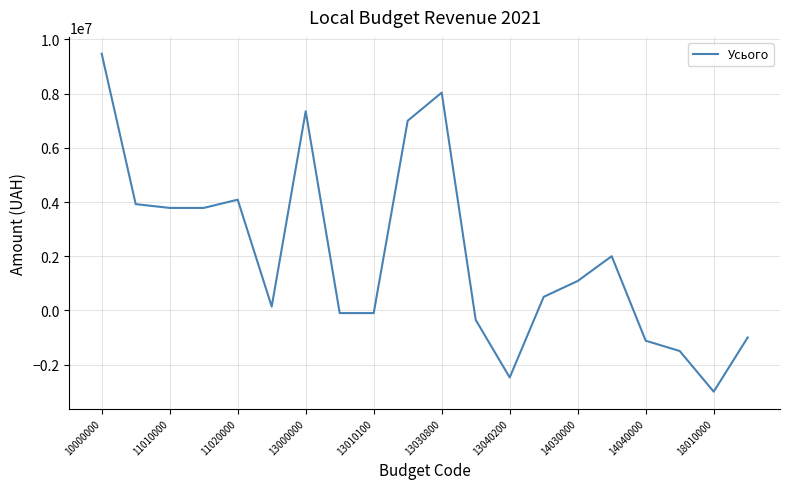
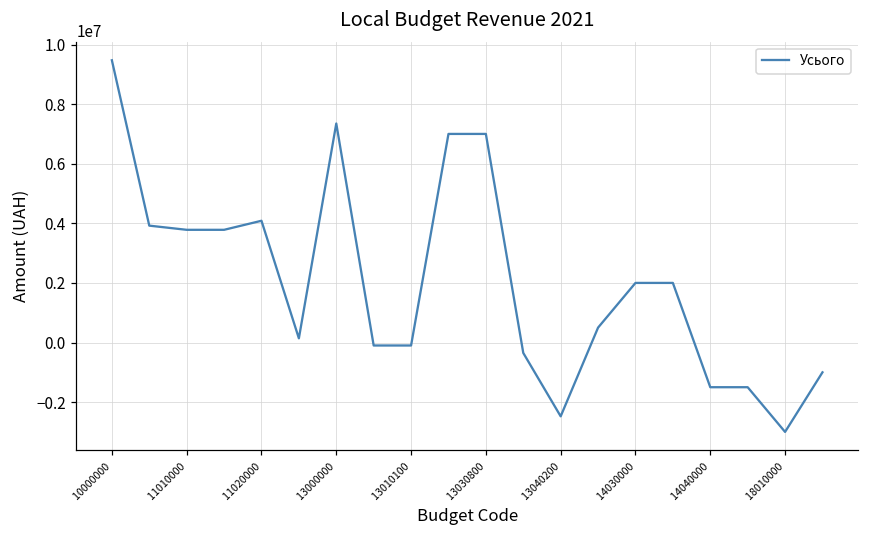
  {
    "10000000": 9500000,
    "11010000": 3800000,
    "11020000": 4100000,
    "13000000": 7300000,
    "13010100": -100000,
-   "13030800": 8000000,
+   "13030800": 7000000,
    "13040200": -2500000,
-   "14030000": 1100000,
-   "14040000": -1100000,
+   "14030000": 2000000,
+   "14040000": -1500000,
    "18010000": -3000000
  }
